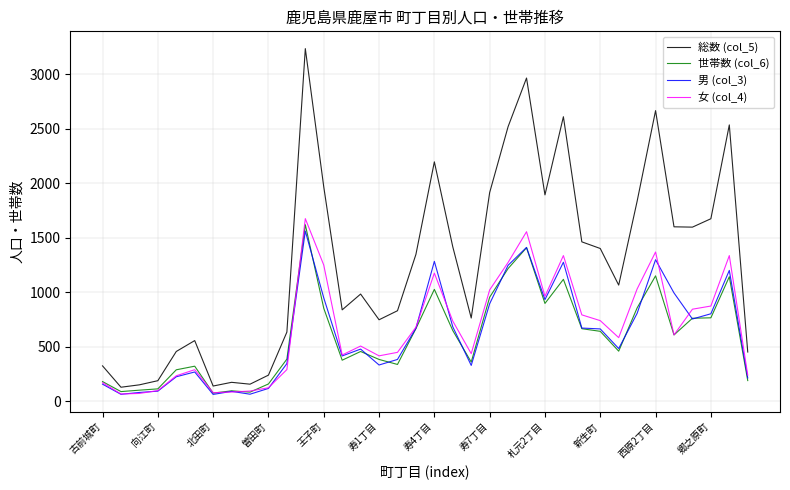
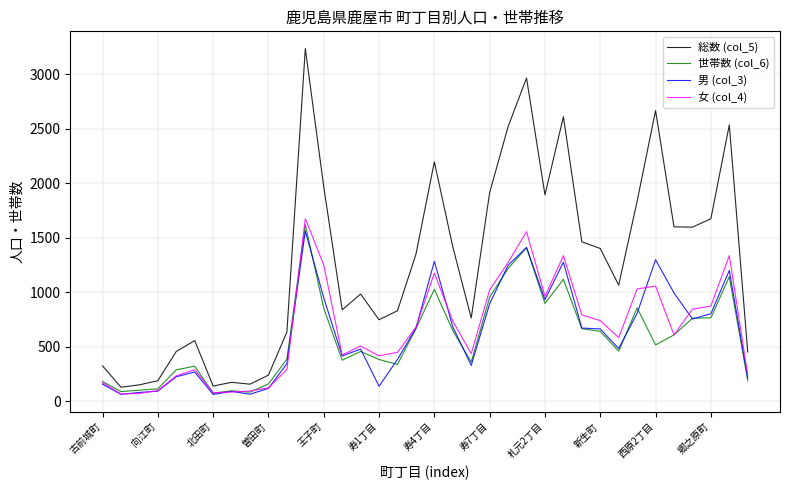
  {
    "総数 (col_5)": {
      "古前城町": 320,
      "向江町": 190,
      "北田町": 140,
      "曽田町": 240,
      "王子町": 1970,
      "寿1丁目": 750,
      "寿4丁目": 2200,
      "寿7丁目": 1910,
      "札元2丁目": 1890,
      "新生町": 1400,
      "西原2丁目": 2670,
      "郷之原町": 1670
    },
    "世帯数 (col_6)": {
      "曽田町": 160,
      "王子町": 850,
      "寿1丁目": 380,
      "寿4丁目": 1030,
      "寿7丁目": 950,
      "札元2丁目": 900,
-     "西原2丁目": 1150,
+     "西原2丁目": 520,
      "郷之原町": 760
    },
    "男 (col_3)": {
      "王子町": 950,
-     "寿1丁目": 330,
+     "寿1丁目": 140,
      "寿4丁目": 1280,
      "寿7丁目": 890,
      "札元2丁目": 930,
      "西原2丁目": 1300,
      "郷之原町": 800
    },
    "女 (col_4)": {
      "王子町": 1250,
      "寿1丁目": 420,
      "寿4丁目": 1170,
      "寿7丁目": 1020,
      "札元2丁目": 960,
      "新生町": 740,
-     "西原2丁目": 1370,
+     "西原2丁目": 1060,
      "郷之原町": 870
    }
  }
